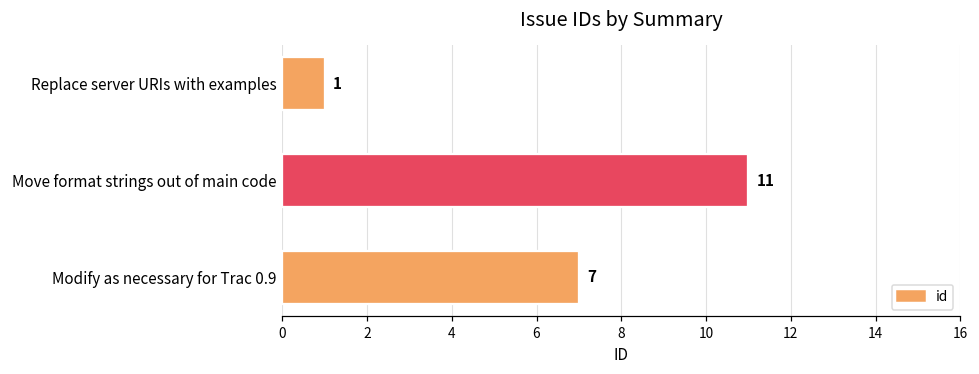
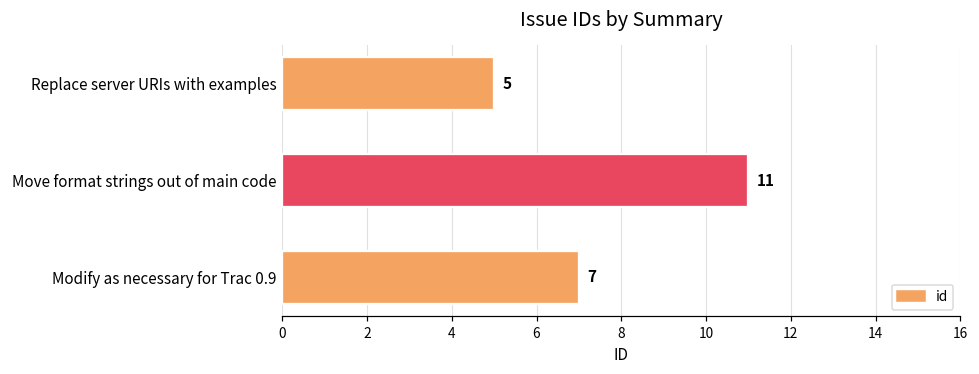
  {
-   "Replace server URIs with examples": 1,
+   "Replace server URIs with examples": 5,
    "Move format strings out of main code": 11,
    "Modify as necessary for Trac 0.9": 7
  }
